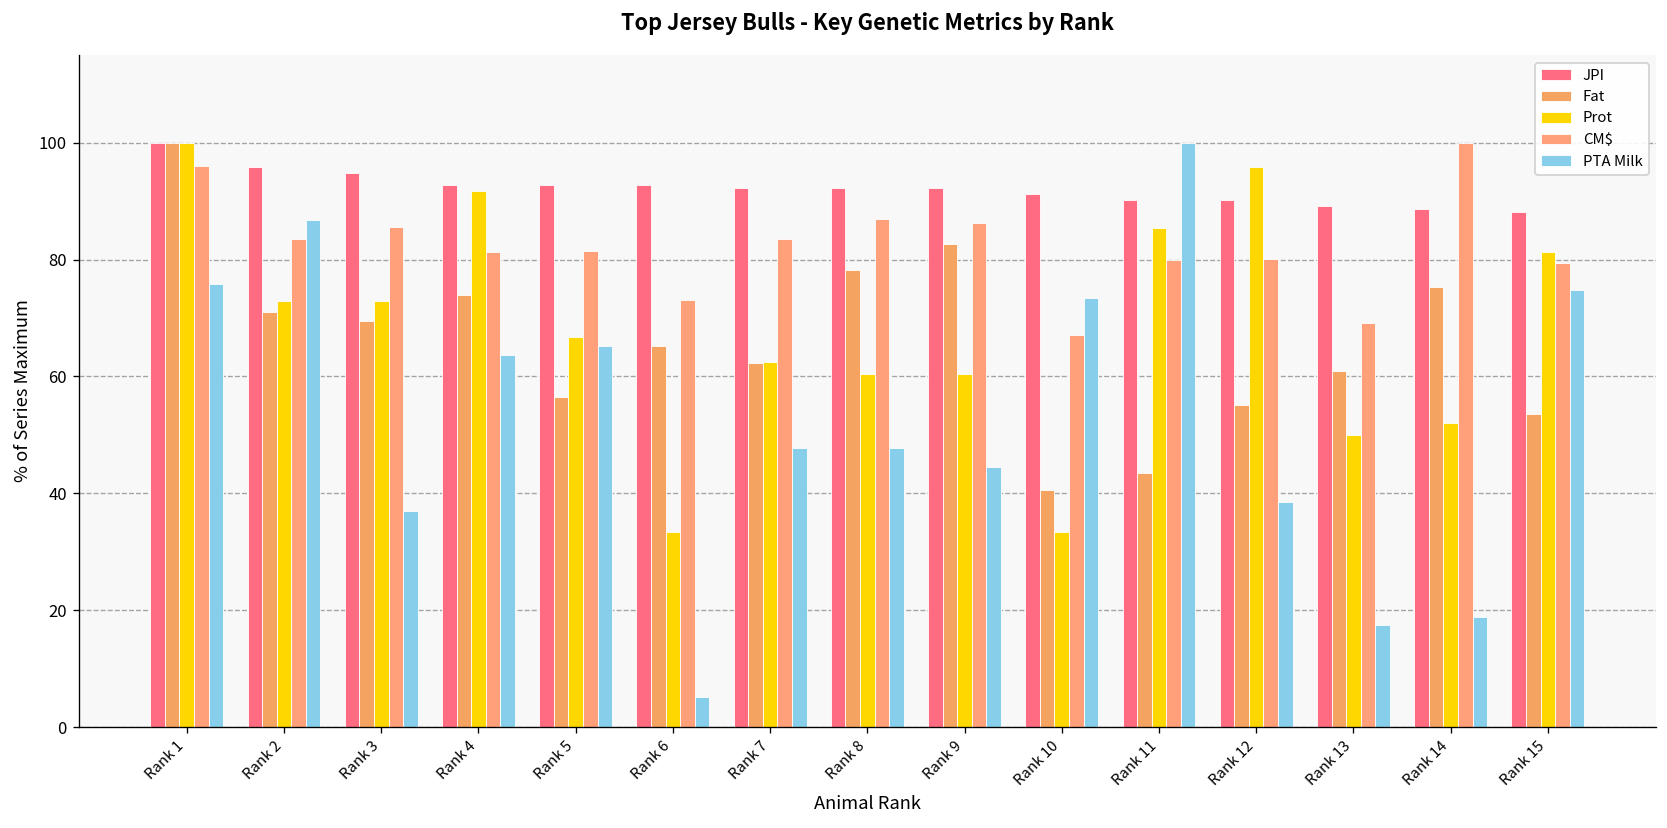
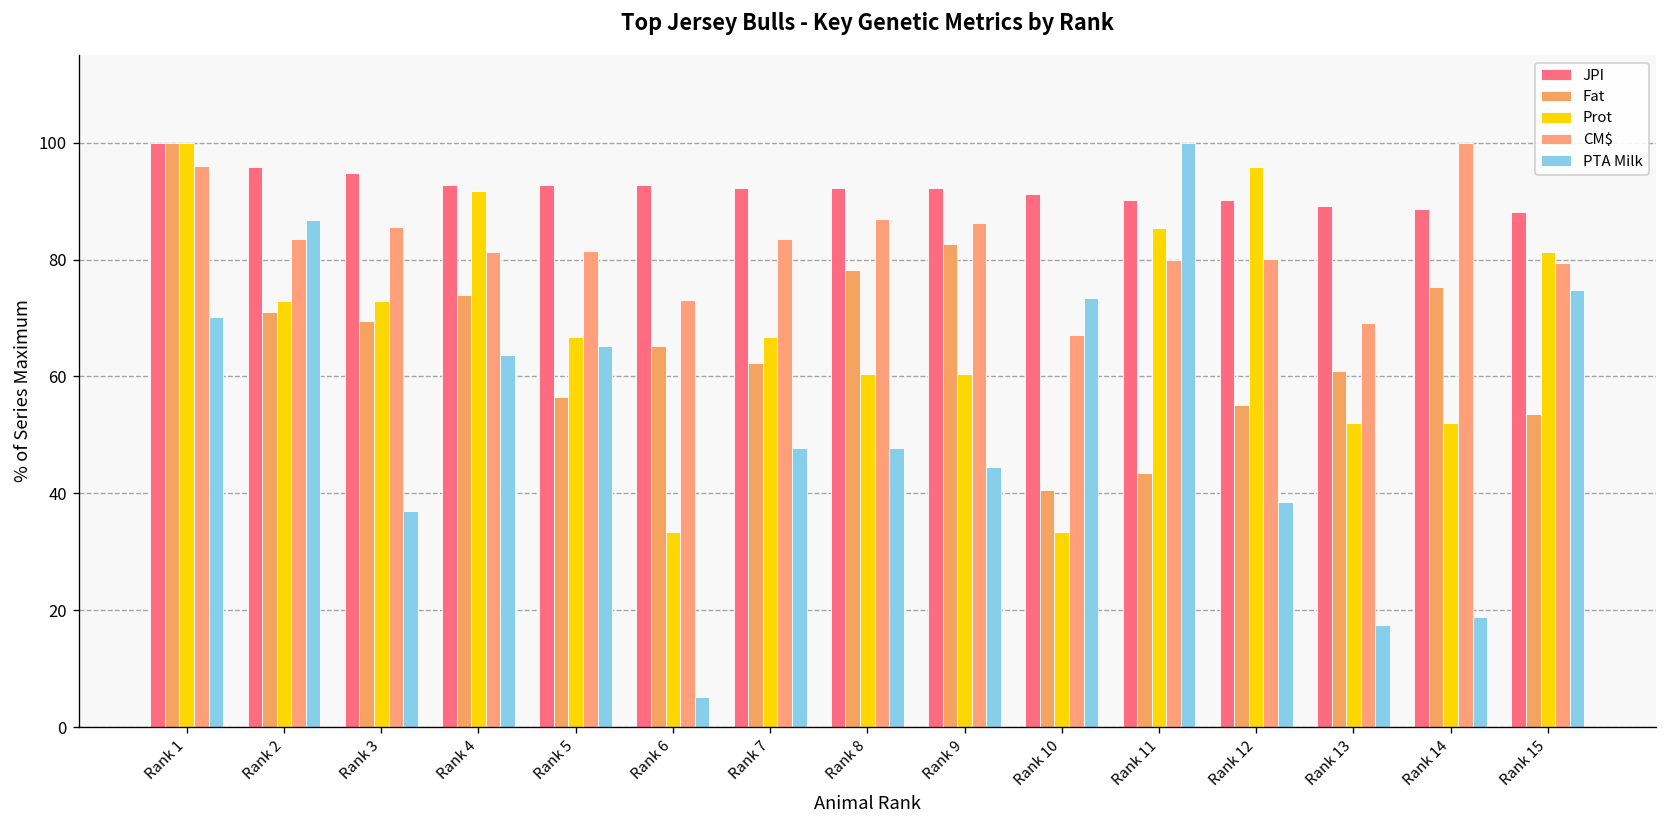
  {
    "Prot": {
      "Rank 1": 100,
      "Rank 2": 73,
      "Rank 3": 73,
      "Rank 4": 92,
      "Rank 5": 67,
      "Rank 6": 33,
-     "Rank 7": 63,
+     "Rank 7": 67,
      "Rank 8": 60,
      "Rank 9": 60,
      "Rank 10": 33,
      "Rank 11": 85,
      "Rank 12": 96,
-     "Rank 13": 50,
+     "Rank 13": 52,
      "Rank 14": 52,
      "Rank 15": 81
    },
    "PTA Milk": {
-     "Rank 1": 76,
+     "Rank 1": 70,
      "Rank 2": 87,
      "Rank 3": 37,
      "Rank 4": 64,
      "Rank 5": 65,
      "Rank 6": 5,
      "Rank 7": 48,
      "Rank 8": 48,
      "Rank 9": 44,
      "Rank 10": 73,
      "Rank 11": 100,
      "Rank 12": 38,
      "Rank 13": 17,
      "Rank 14": 19,
      "Rank 15": 75
    }
  }
